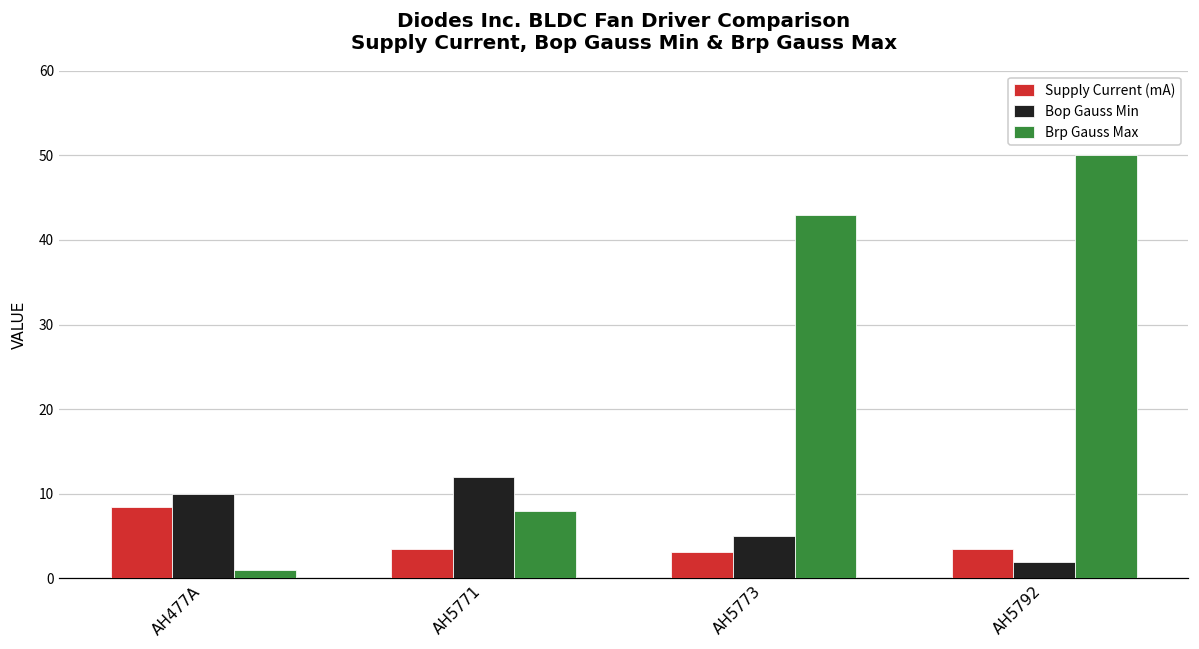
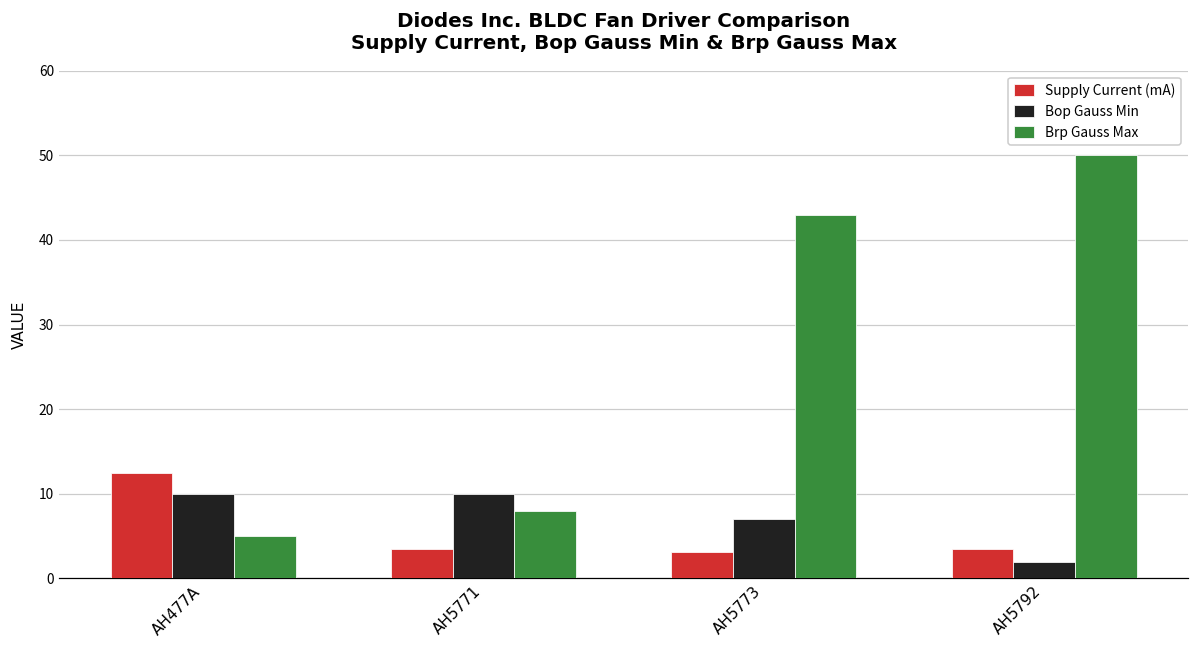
  {
    "Supply Current (mA)": {
-     "AH477A": 8,
+     "AH477A": 13,
      "AH5771": 4,
      "AH5773": 3,
      "AH5792": 4
    },
    "Bop Gauss Min": {
      "AH477A": 10,
-     "AH5771": 12,
-     "AH5773": 5,
+     "AH5771": 10,
+     "AH5773": 7,
      "AH5792": 2
    },
    "Brp Gauss Max": {
-     "AH477A": 1,
+     "AH477A": 5,
      "AH5771": 8,
      "AH5773": 43,
      "AH5792": 50
    }
  }
